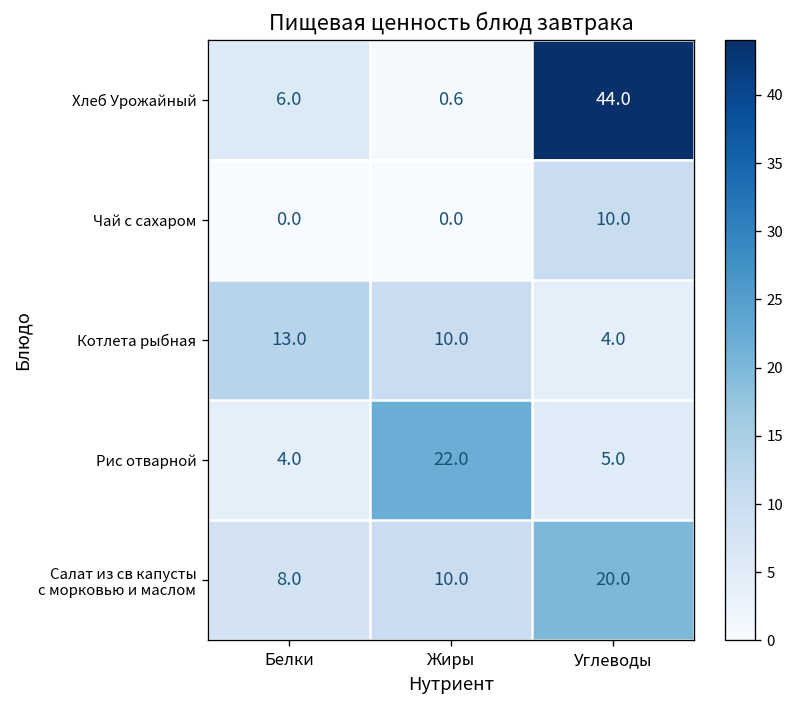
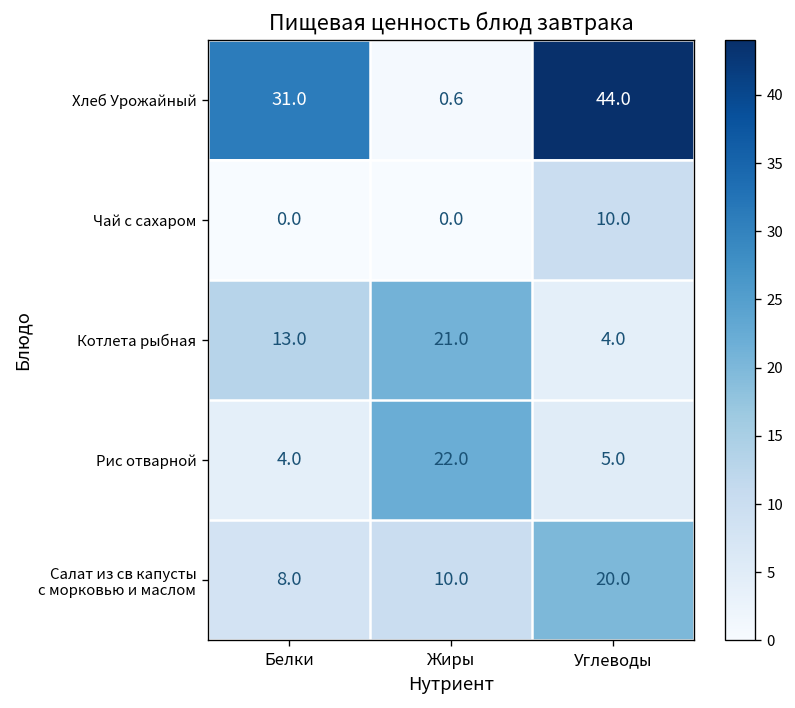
  {
    "Хлеб Урожайный": {
-     "Белки": 6.0,
+     "Белки": 31.0,
      "Жиры": 0.6,
      "Углеводы": 44.0
    },
    "Чай с сахаром": {
      "Белки": 0.0,
      "Жиры": 0.0,
      "Углеводы": 10.0
    },
    "Котлета рыбная": {
      "Белки": 13.0,
-     "Жиры": 10.0,
+     "Жиры": 21.0,
      "Углеводы": 4.0
    },
    "Рис отварной": {
      "Белки": 4.0,
      "Жиры": 22.0,
      "Углеводы": 5.0
    },
    "Салат из св капусты с морковью и маслом": {
      "Белки": 8.0,
      "Жиры": 10.0,
      "Углеводы": 20.0
    }
  }
